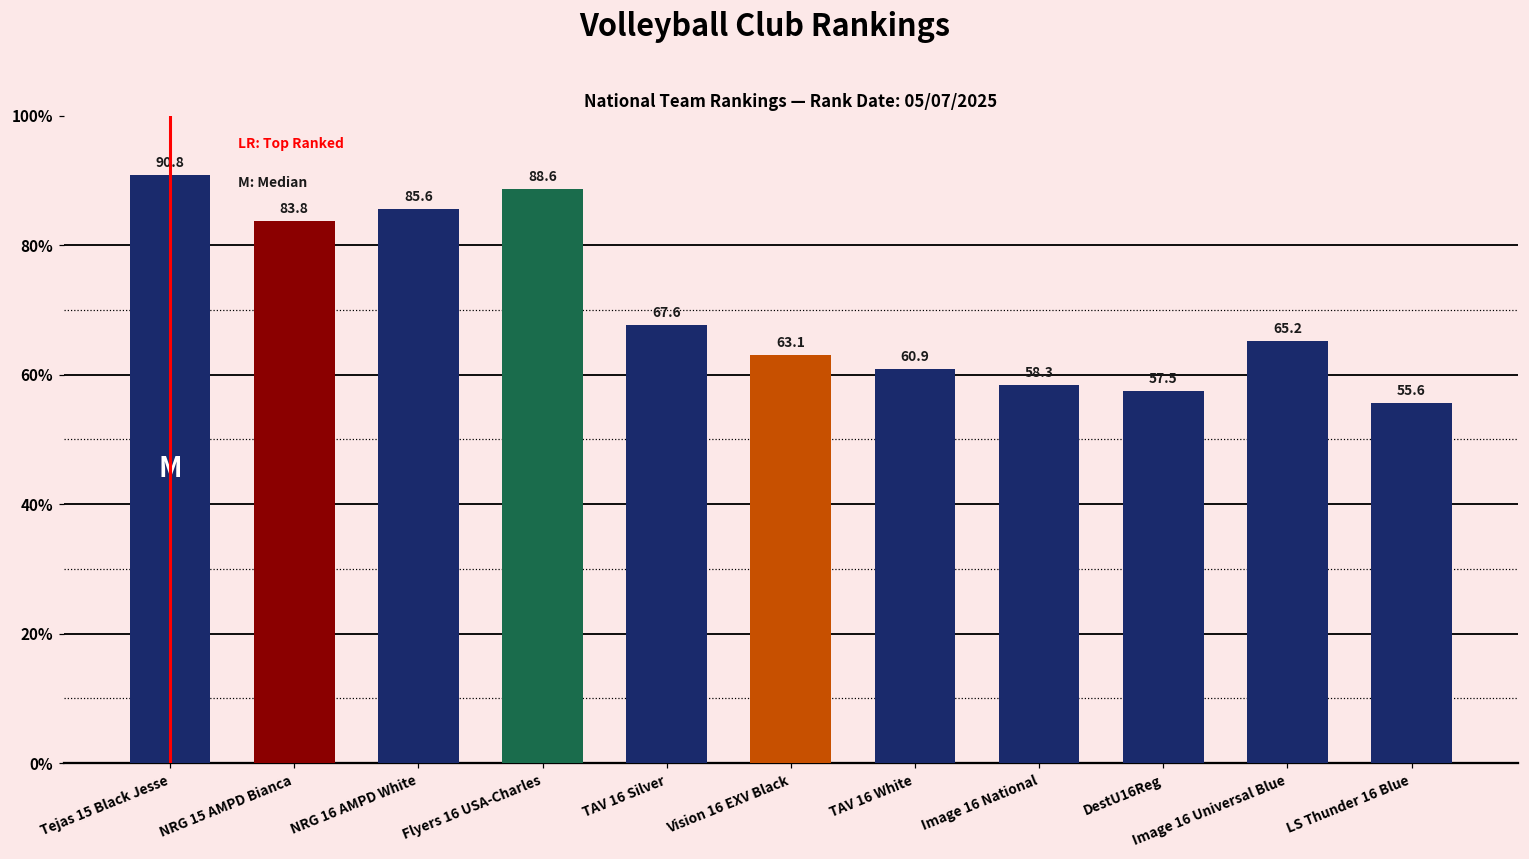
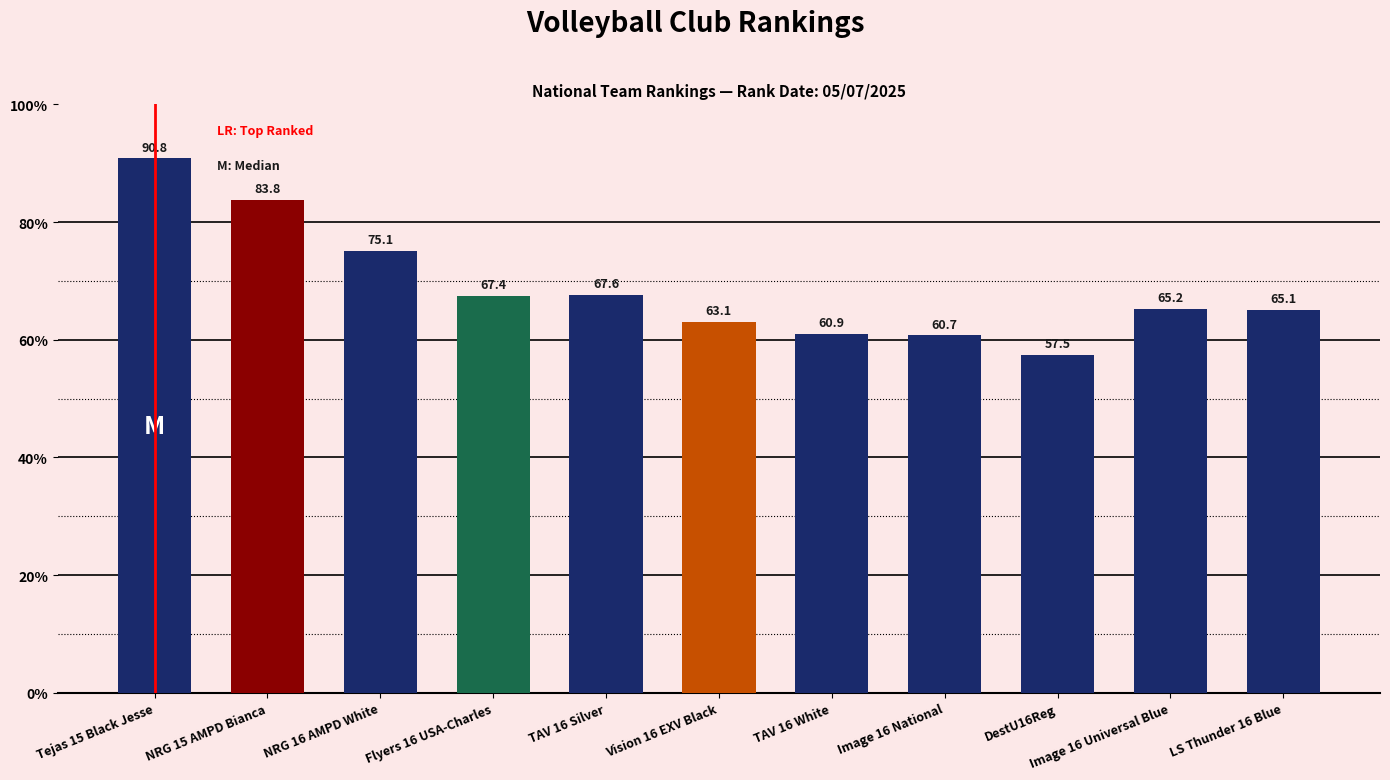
  {
    "Tejas 15 Black Jesse": 90.8,
    "NRG 15 AMPD Bianca": 83.8,
-   "NRG 16 AMPD White": 85.6,
-   "Flyers 16 USA-Charles": 88.6,
+   "NRG 16 AMPD White": 75.1,
+   "Flyers 16 USA-Charles": 67.4,
    "TAV 16 Silver": 67.6,
    "Vision 16 EXV Black": 63.1,
    "TAV 16 White": 60.9,
-   "Image 16 National": 58.3,
+   "Image 16 National": 60.7,
    "DestU16Reg": 57.5,
    "Image 16 Universal Blue": 65.2,
-   "LS Thunder 16 Blue": 55.6
+   "LS Thunder 16 Blue": 65.1
  }
